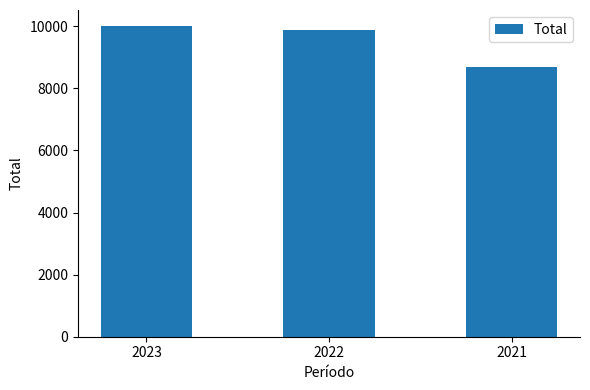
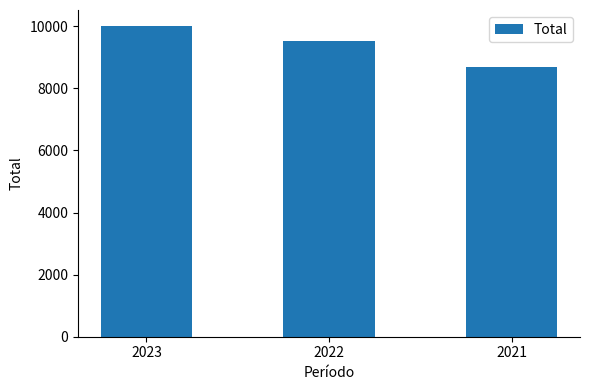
  {
    "2023": 10000,
-   "2022": 9900,
+   "2022": 9500,
    "2021": 8700
  }
